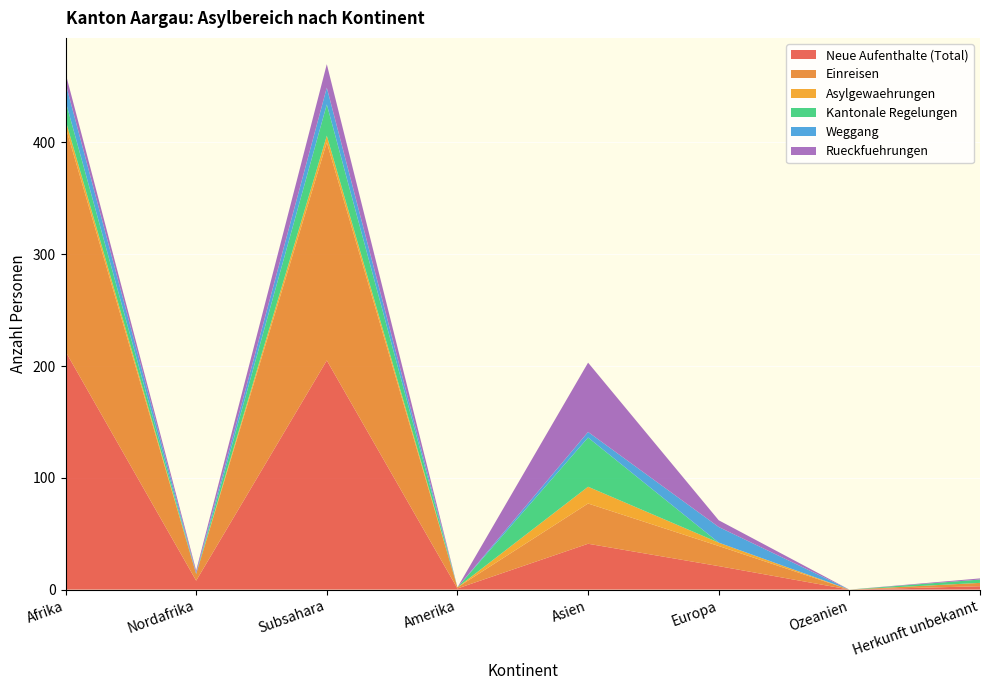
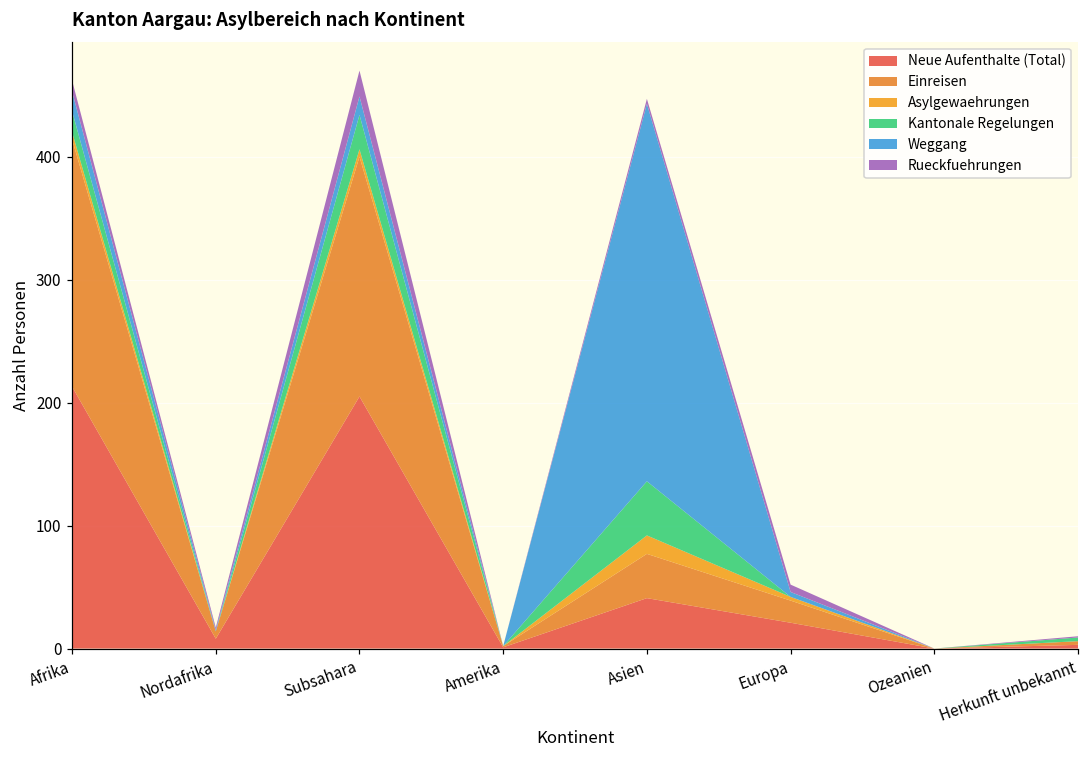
  {
    "Kantonale Regelungen": {
      "Afrika": 17,
      "Subsahara": 28,
      "Asien": 44
    },
    "Weggang": {
      "Afrika": 16,
      "Subsahara": 15,
-     "Asien": 5,
-     "Europa": 14
+     "Asien": 307,
+     "Europa": 4
    },
    "Rueckfuehrungen": {
      "Afrika": 9,
      "Subsahara": 21,
-     "Asien": 62,
+     "Asien": 4,
      "Europa": 6
    }
  }
